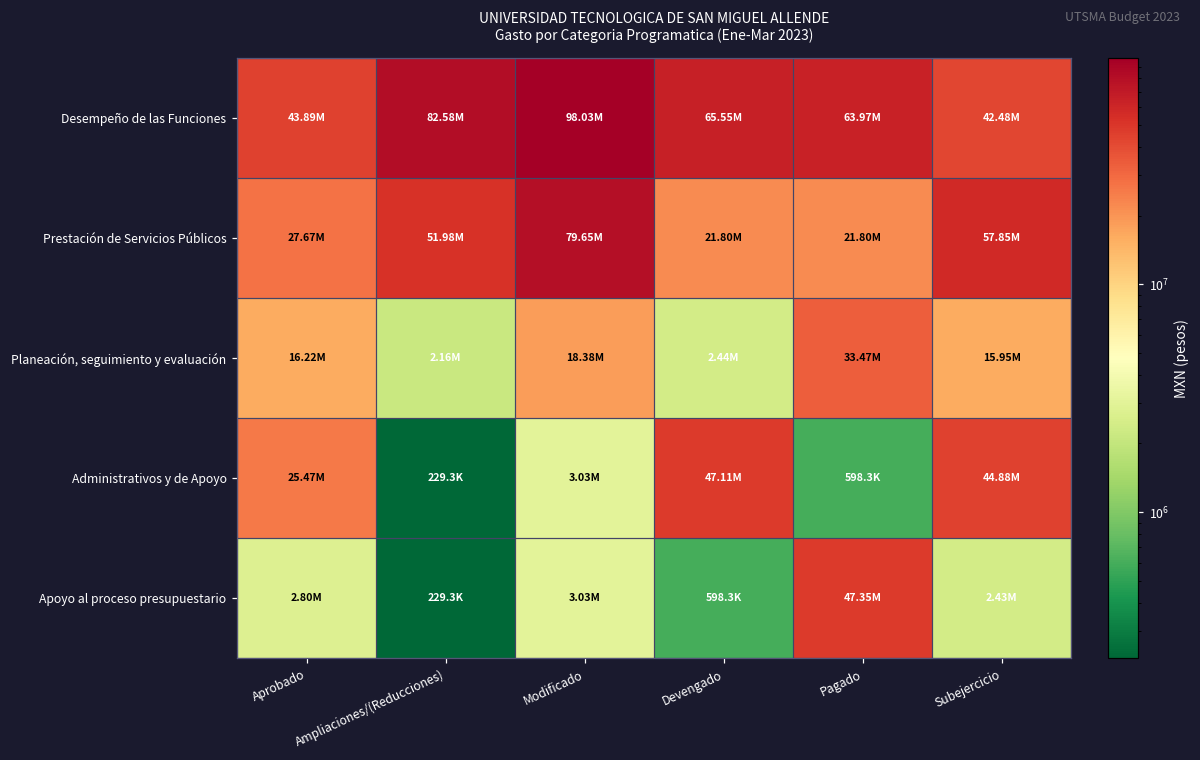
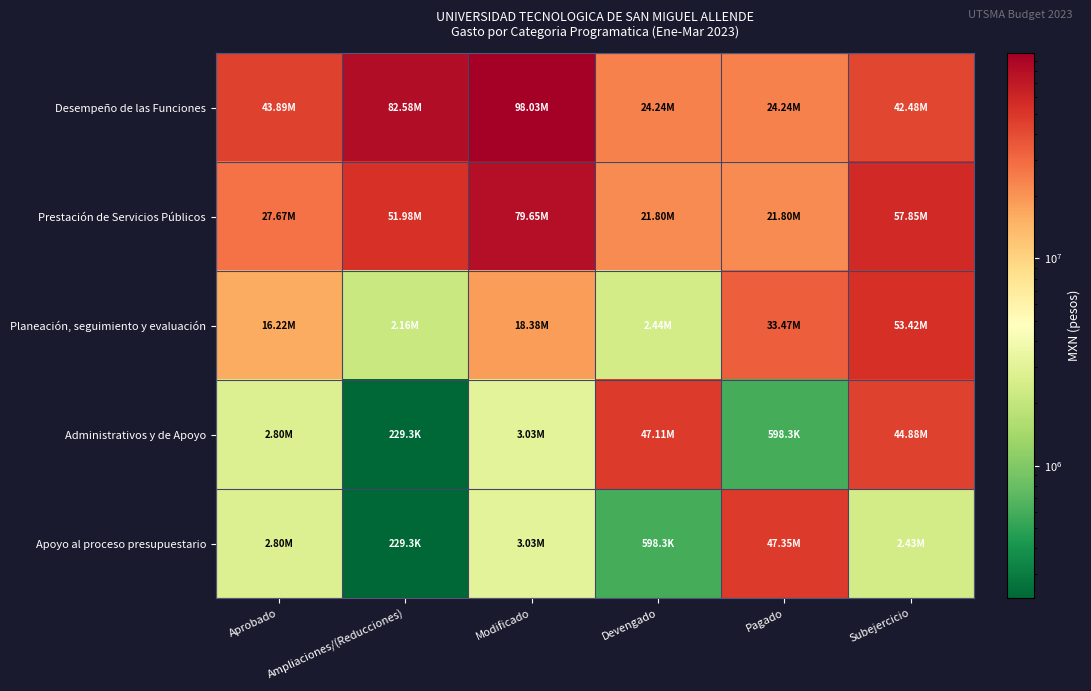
  {
    "Desempeño de las Funciones": {
      "Aprobado": "43.89M",
      "Ampliaciones/(Reducciones)": "82.58M",
      "Modificado": "98.03M",
-     "Devengado": "65.55M",
-     "Pagado": "63.97M",
+     "Devengado": "24.24M",
+     "Pagado": "24.24M",
      "Subejercicio": "42.48M"
    },
    "Prestación de Servicios Públicos": {
      "Aprobado": "27.67M",
      "Ampliaciones/(Reducciones)": "51.98M",
      "Modificado": "79.65M",
      "Devengado": "21.80M",
      "Pagado": "21.80M",
      "Subejercicio": "57.85M"
    },
    "Planeación, seguimiento y evaluación": {
      "Aprobado": "16.22M",
      "Ampliaciones/(Reducciones)": "2.16M",
      "Modificado": "18.38M",
      "Devengado": "2.44M",
      "Pagado": "33.47M",
-     "Subejercicio": "15.95M"
+     "Subejercicio": "53.42M"
    },
    "Administrativos y de Apoyo": {
-     "Aprobado": "25.47M",
+     "Aprobado": "2.80M",
      "Ampliaciones/(Reducciones)": "229.3K",
      "Modificado": "3.03M",
      "Devengado": "47.11M",
      "Pagado": "598.3K",
      "Subejercicio": "44.88M"
    },
    "Apoyo al proceso presupuestario": {
      "Aprobado": "2.80M",
      "Ampliaciones/(Reducciones)": "229.3K",
      "Modificado": "3.03M",
      "Devengado": "598.3K",
      "Pagado": "47.35M",
      "Subejercicio": "2.43M"
    }
  }
